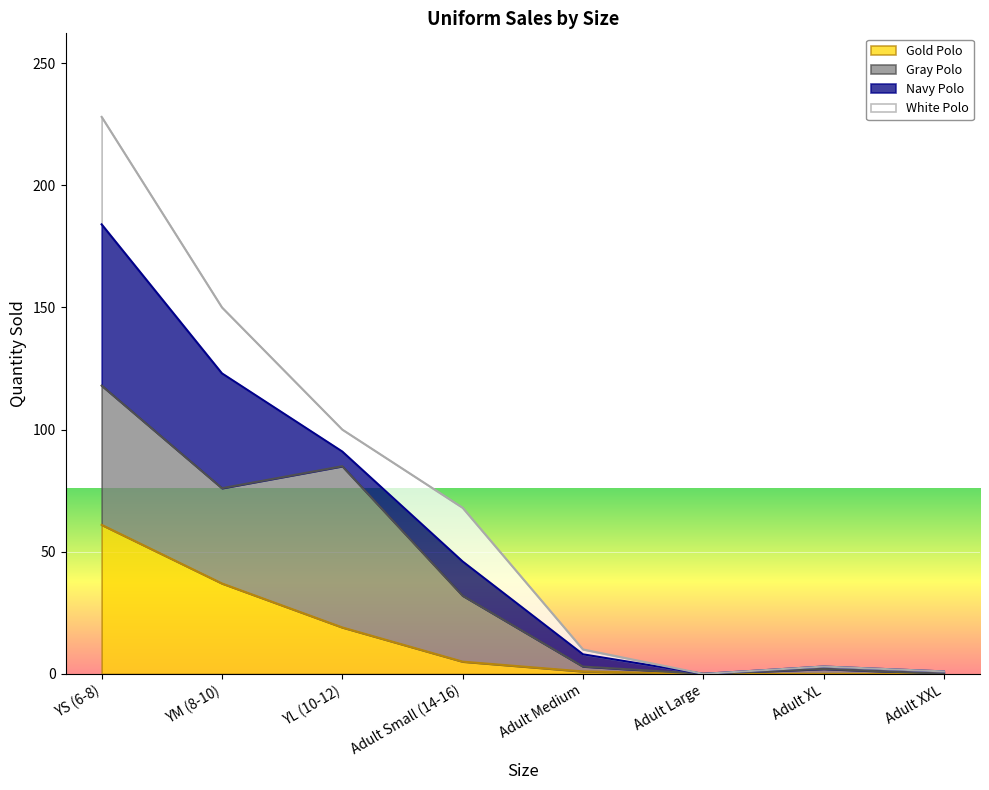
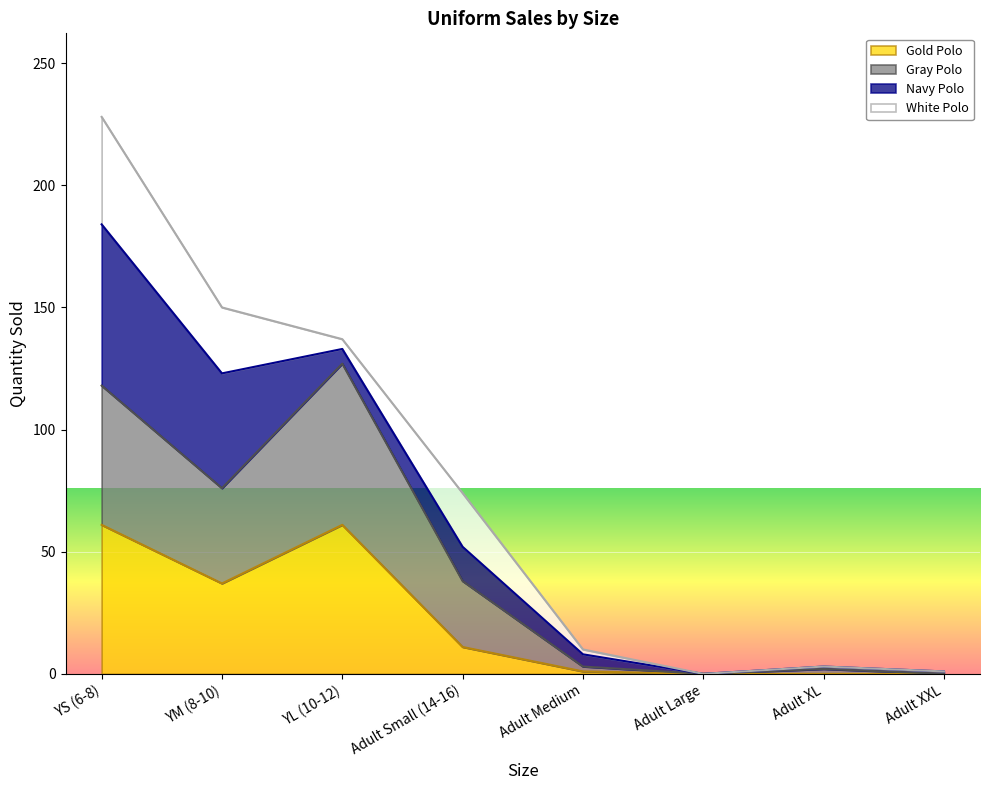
  {
    "Gold Polo": {
      "YS (6-8)": 61,
      "YM (8-10)": 37,
-     "YL (10-12)": 19,
-     "Adult Small (14-16)": 5,
+     "YL (10-12)": 61,
+     "Adult Small (14-16)": 11,
      "Adult Medium": 1,
      "Adult XL": 0
    },
    "Gray Polo": {
      "YS (6-8)": 57,
      "YM (8-10)": 39,
      "YL (10-12)": 66,
      "Adult Small (14-16)": 27,
      "Adult Medium": 2
    },
    "Navy Polo": {
      "YS (6-8)": 184,
      "YM (8-10)": 123,
      "Adult Medium": 8
    },
    "White Polo": {
      "YS (6-8)": 44,
      "YM (8-10)": 27,
-     "YL (10-12)": 9,
+     "YL (10-12)": 4,
      "Adult Small (14-16)": 22,
      "Adult Medium": 2
    }
  }
